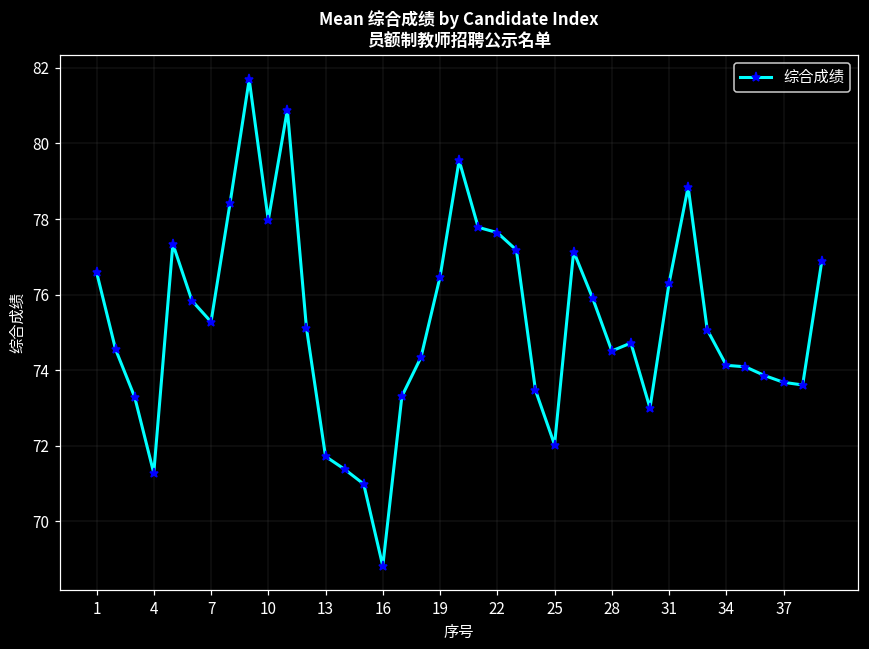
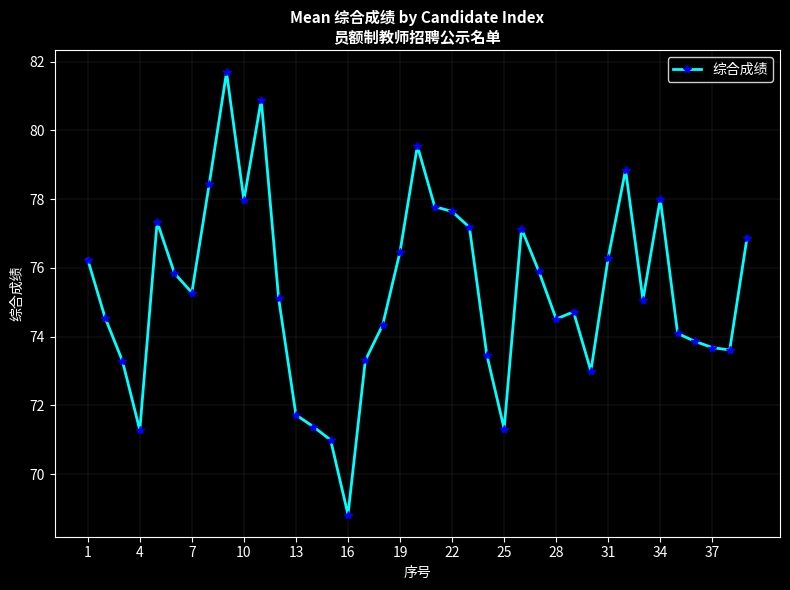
  {
-   "1": 76.6,
+   "1": 76.2,
    "4": 71.3,
    "7": 75.3,
    "10": 78.0,
    "13": 71.7,
    "16": 68.8,
    "19": 76.5,
    "22": 77.6,
-   "25": 72.0,
+   "25": 71.3,
    "28": 74.5,
    "31": 76.3,
-   "34": 74.1,
+   "34": 78.0,
    "37": 73.7
  }
